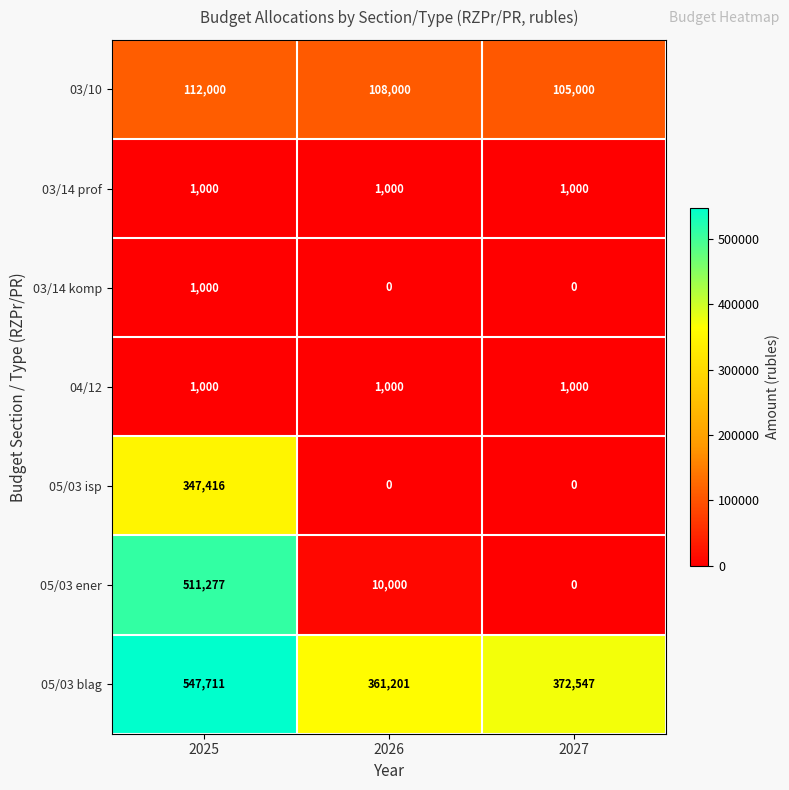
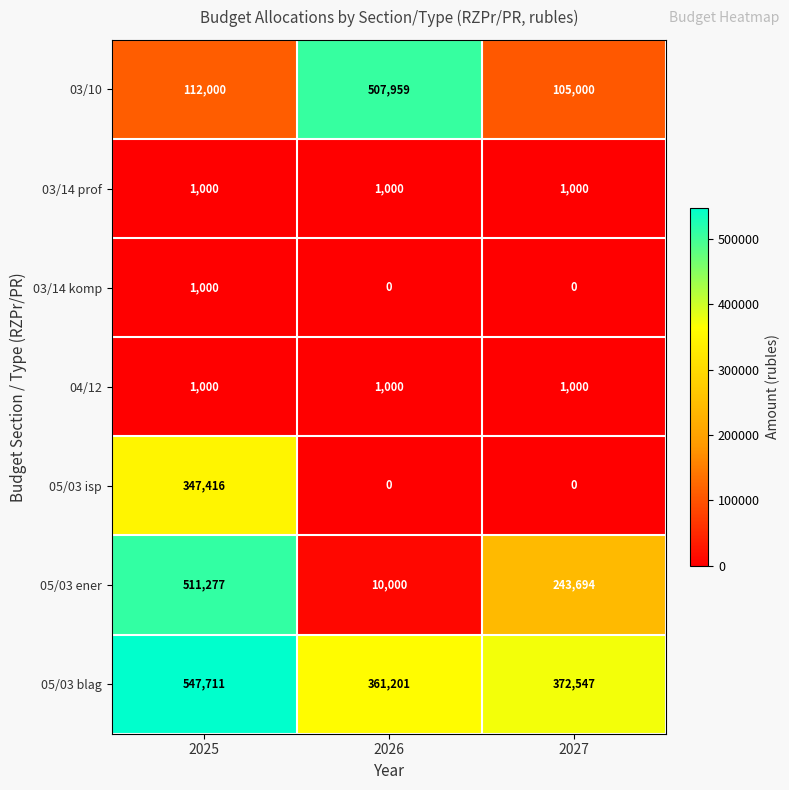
  {
    "03/10": {
      "2025": "112,000",
-     "2026": "108,000",
+     "2026": "507,959",
      "2027": "105,000"
    },
    "03/14 prof": {
      "2025": "1,000",
      "2026": "1,000",
      "2027": "1,000"
    },
    "03/14 komp": {
      "2025": "1,000",
      "2026": "0",
      "2027": "0"
    },
    "04/12": {
      "2025": "1,000",
      "2026": "1,000",
      "2027": "1,000"
    },
    "05/03 isp": {
      "2025": "347,416",
      "2026": "0",
      "2027": "0"
    },
    "05/03 ener": {
      "2025": "511,277",
      "2026": "10,000",
-     "2027": "0"
+     "2027": "243,694"
    },
    "05/03 blag": {
      "2025": "547,711",
      "2026": "361,201",
      "2027": "372,547"
    }
  }
